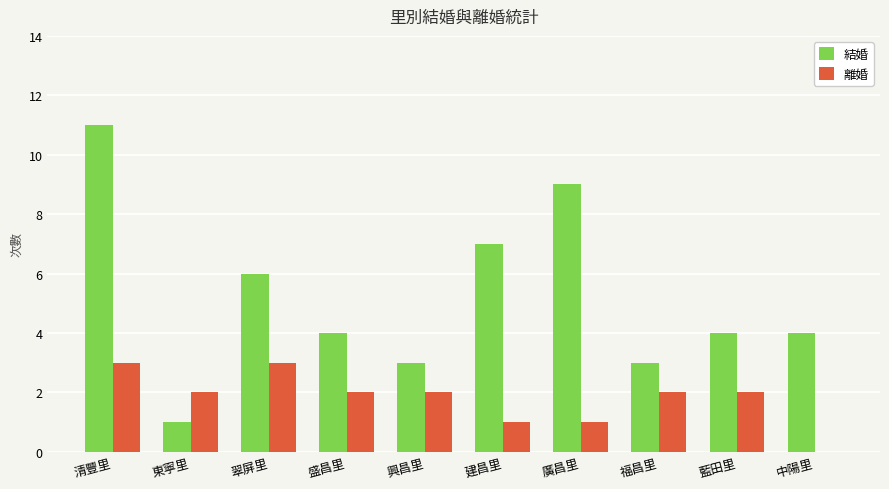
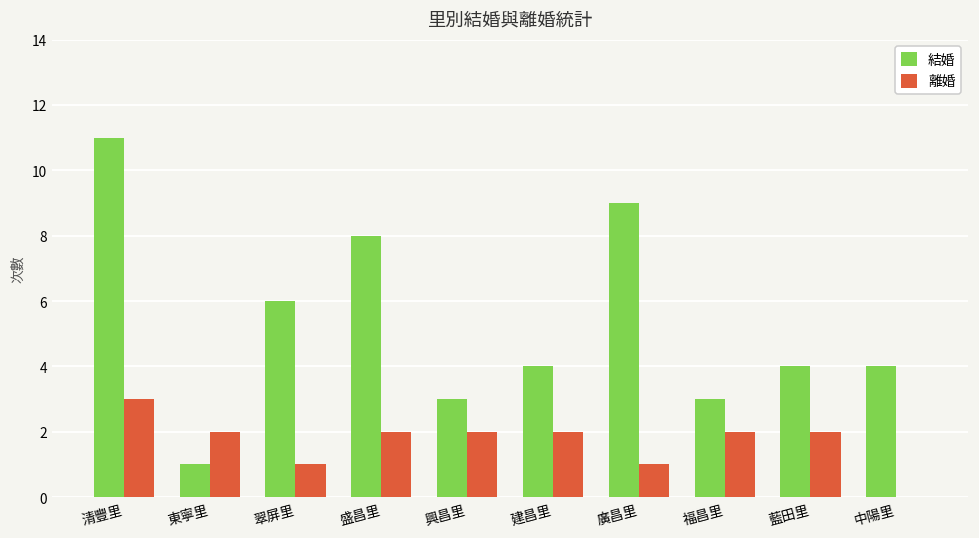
  {
    "結婚": {
      "清豐里": 11,
      "東寧里": 1,
      "翠屏里": 6,
-     "盛昌里": 4,
+     "盛昌里": 8,
      "興昌里": 3,
-     "建昌里": 7,
+     "建昌里": 4,
      "廣昌里": 9,
      "福昌里": 3,
      "藍田里": 4,
      "中陽里": 4
    },
    "離婚": {
      "清豐里": 3,
      "東寧里": 2,
-     "翠屏里": 3,
+     "翠屏里": 1,
      "盛昌里": 2,
      "興昌里": 2,
-     "建昌里": 1,
+     "建昌里": 2,
      "廣昌里": 1,
      "福昌里": 2,
      "藍田里": 2,
      "中陽里": 0
    }
  }
